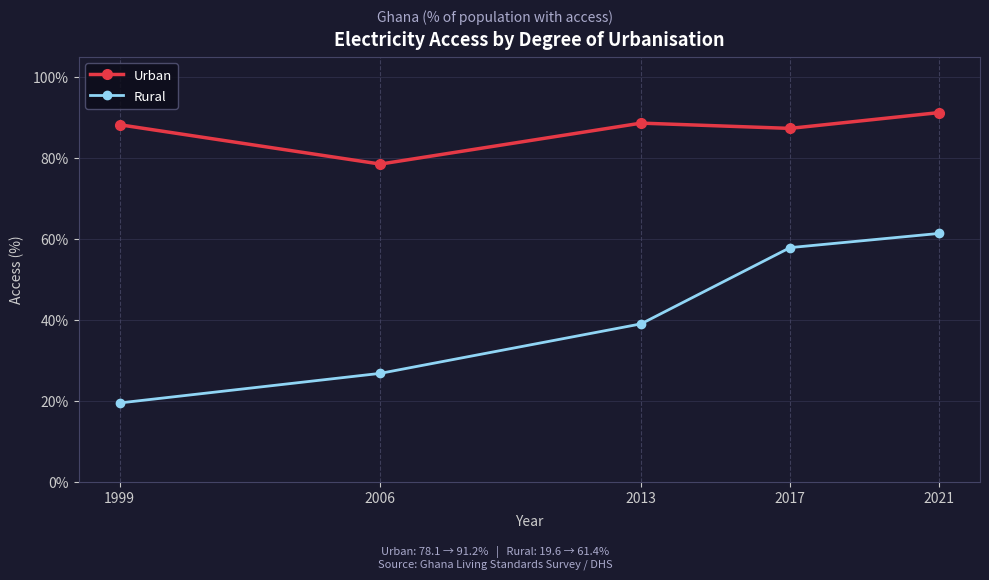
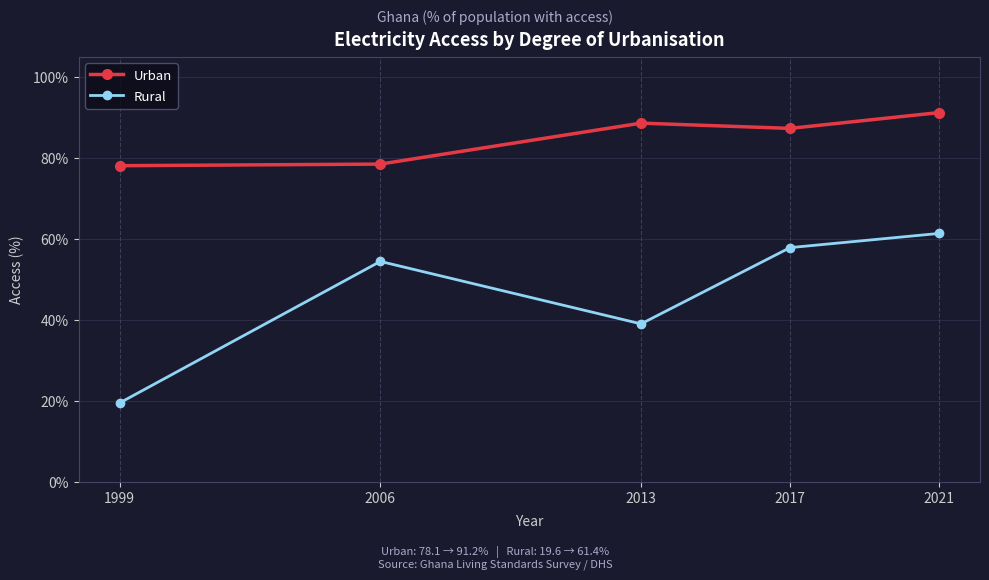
  {
    "Urban": {
-     "1999": "88%",
+     "1999": "78%",
      "2006": "79%",
      "2013": "89%",
      "2017": "87%",
      "2021": "91%"
    },
    "Rural": {
      "1999": "20%",
-     "2006": "27%",
+     "2006": "55%",
      "2013": "39%",
      "2017": "58%",
      "2021": "61%"
    }
  }
